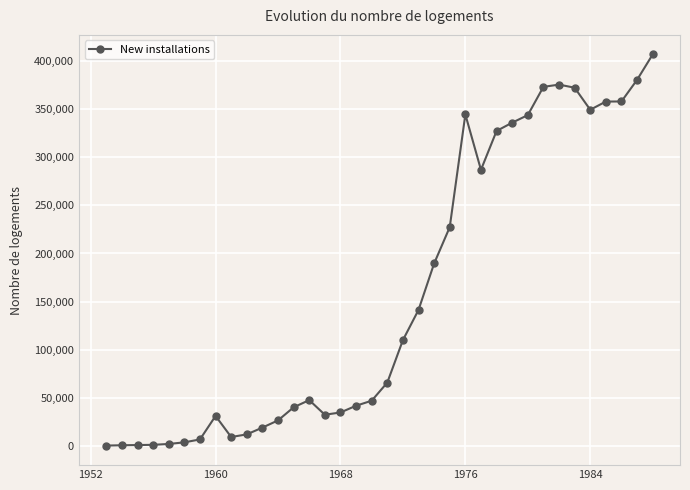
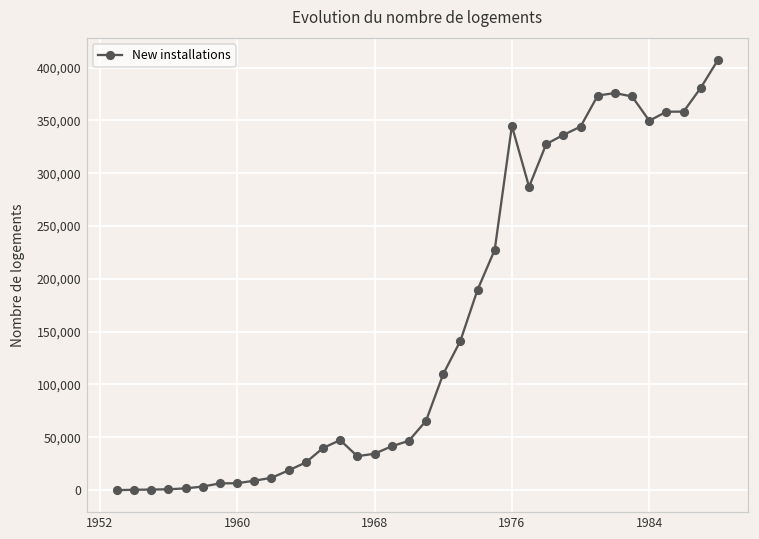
  {
-   "1960": "30,000",
+   "1960": "10,000",
    "1968": "30,000",
    "1976": "340,000",
    "1984": "350,000"
  }
